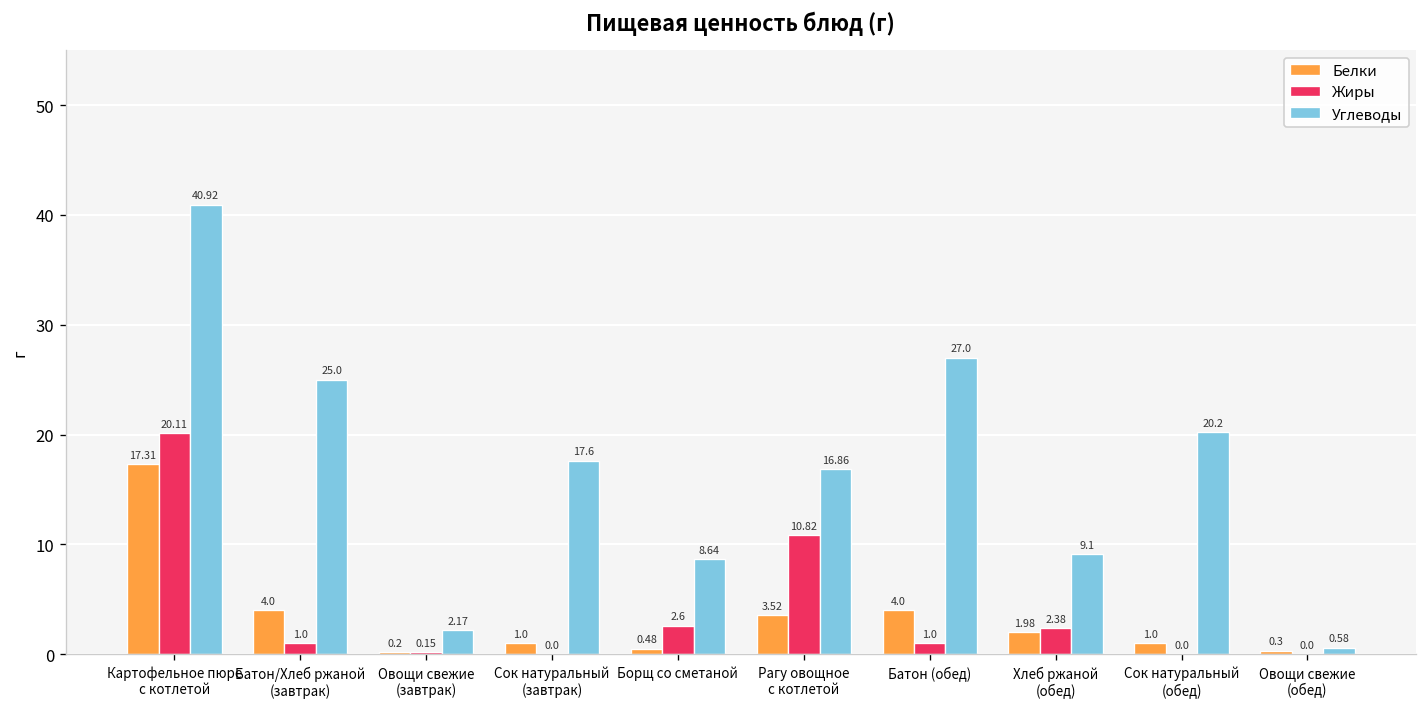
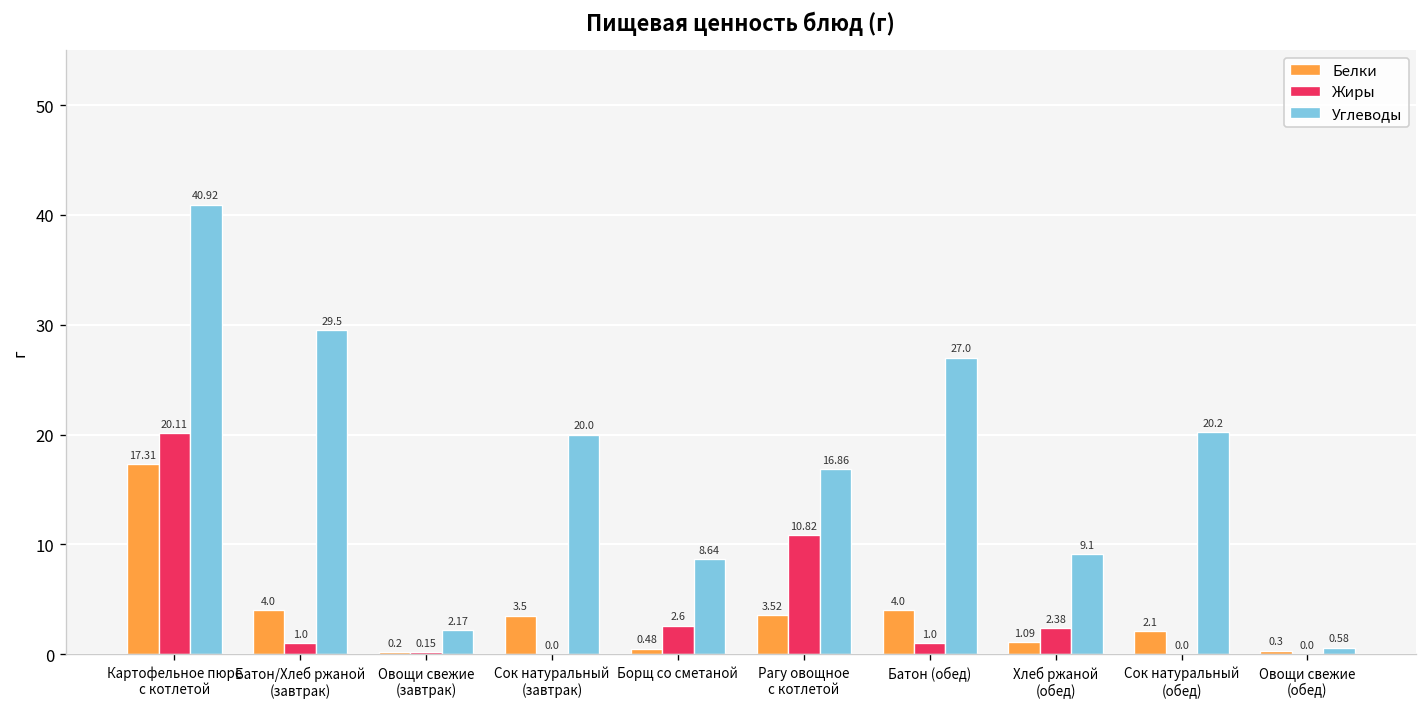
  {
    "Белки": {
      "Картофельное пюре с котлетой": 17.31,
      "Батон/Хлеб ржаной (завтрак)": 4.0,
      "Овощи свежие (завтрак)": 0.2,
-     "Сок натуральный (завтрак)": 1.0,
+     "Сок натуральный (завтрак)": 3.5,
      "Борщ со сметаной": 0.48,
      "Рагу овощное с котлетой": 3.52,
      "Батон (обед)": 4.0,
-     "Хлеб ржаной (обед)": 1.98,
-     "Сок натуральный (обед)": 1.0,
+     "Хлеб ржаной (обед)": 1.09,
+     "Сок натуральный (обед)": 2.1,
      "Овощи свежие (обед)": 0.3
    },
    "Жиры": {
      "Картофельное пюре с котлетой": 20.11,
      "Батон/Хлеб ржаной (завтрак)": 1.0,
      "Овощи свежие (завтрак)": 0.15,
      "Сок натуральный (завтрак)": 0.0,
      "Борщ со сметаной": 2.6,
      "Рагу овощное с котлетой": 10.82,
      "Батон (обед)": 1.0,
      "Хлеб ржаной (обед)": 2.38,
      "Сок натуральный (обед)": 0.0,
      "Овощи свежие (обед)": 0.0
    },
    "Углеводы": {
      "Картофельное пюре с котлетой": 40.92,
-     "Батон/Хлеб ржаной (завтрак)": 25.0,
+     "Батон/Хлеб ржаной (завтрак)": 29.5,
      "Овощи свежие (завтрак)": 2.17,
-     "Сок натуральный (завтрак)": 17.6,
+     "Сок натуральный (завтрак)": 20.0,
      "Борщ со сметаной": 8.64,
      "Рагу овощное с котлетой": 16.86,
      "Батон (обед)": 27.0,
      "Хлеб ржаной (обед)": 9.1,
      "Сок натуральный (обед)": 20.2,
      "Овощи свежие (обед)": 0.58
    }
  }
